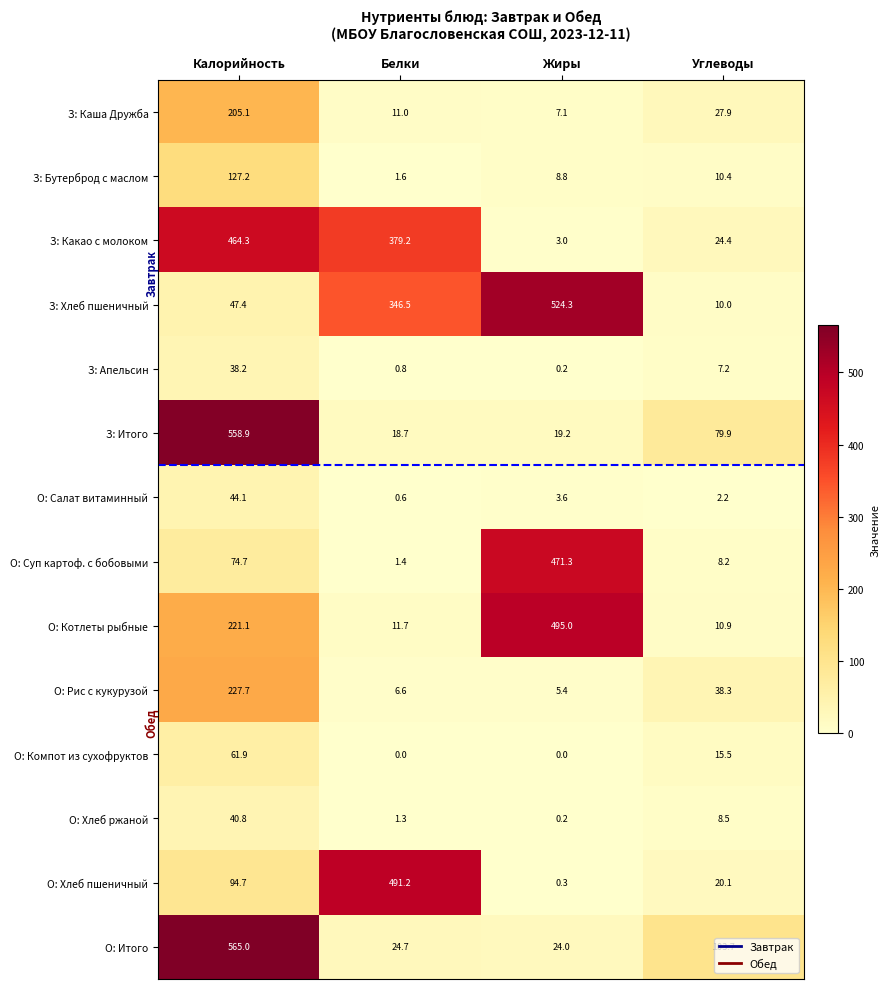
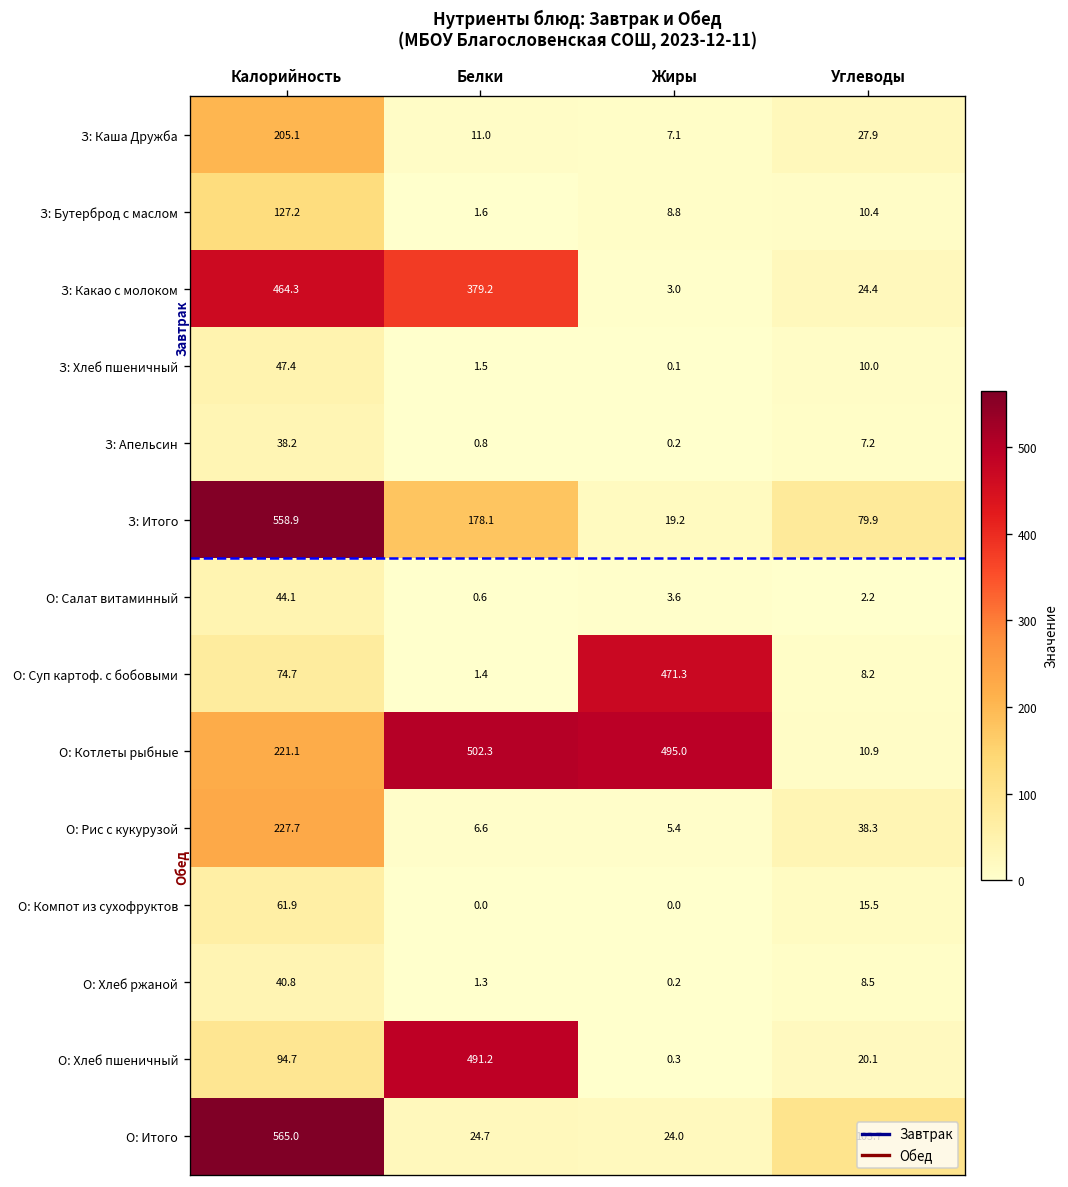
  {
    "З: Каша Дружба": {
      "Калорийность": 205.1,
      "Белки": 11.0,
      "Жиры": 7.1,
      "Углеводы": 27.9
    },
    "З: Бутерброд с маслом": {
      "Калорийность": 127.2,
      "Белки": 1.6,
      "Жиры": 8.8,
      "Углеводы": 10.4
    },
    "З: Какао с молоком": {
      "Калорийность": 464.3,
      "Белки": 379.2,
      "Жиры": 3.0,
      "Углеводы": 24.4
    },
    "З: Хлеб пшеничный": {
      "Калорийность": 47.4,
-     "Белки": 346.5,
-     "Жиры": 524.3,
+     "Белки": 1.5,
+     "Жиры": 0.1,
      "Углеводы": 10.0
    },
    "З: Апельсин": {
      "Калорийность": 38.2,
      "Белки": 0.8,
      "Жиры": 0.2,
      "Углеводы": 7.2
    },
    "З: Итого": {
      "Калорийность": 558.9,
-     "Белки": 18.7,
+     "Белки": 178.1,
      "Жиры": 19.2,
      "Углеводы": 79.9
    },
    "О: Салат витаминный": {
      "Калорийность": 44.1,
      "Белки": 0.6,
      "Жиры": 3.6,
      "Углеводы": 2.2
    },
    "О: Суп картоф. с бобовыми": {
      "Калорийность": 74.7,
      "Белки": 1.4,
      "Жиры": 471.3,
      "Углеводы": 8.2
    },
    "О: Котлеты рыбные": {
      "Калорийность": 221.1,
-     "Белки": 11.7,
+     "Белки": 502.3,
      "Жиры": 495.0,
      "Углеводы": 10.9
    },
    "О: Рис с кукурузой": {
      "Калорийность": 227.7,
      "Белки": 6.6,
      "Жиры": 5.4,
      "Углеводы": 38.3
    },
    "О: Компот из сухофруктов": {
      "Калорийность": 61.9,
      "Белки": 0.0,
      "Жиры": 0.0,
      "Углеводы": 15.5
    },
    "О: Хлеб ржаной": {
      "Калорийность": 40.8,
      "Белки": 1.3,
      "Жиры": 0.2,
      "Углеводы": 8.5
    },
    "О: Хлеб пшеничный": {
      "Калорийность": 94.7,
      "Белки": 491.2,
      "Жиры": 0.3,
      "Углеводы": 20.1
    },
    "О: Итого": {
      "Калорийность": 565.0,
      "Белки": 24.7,
      "Жиры": 24.0
    }
  }
